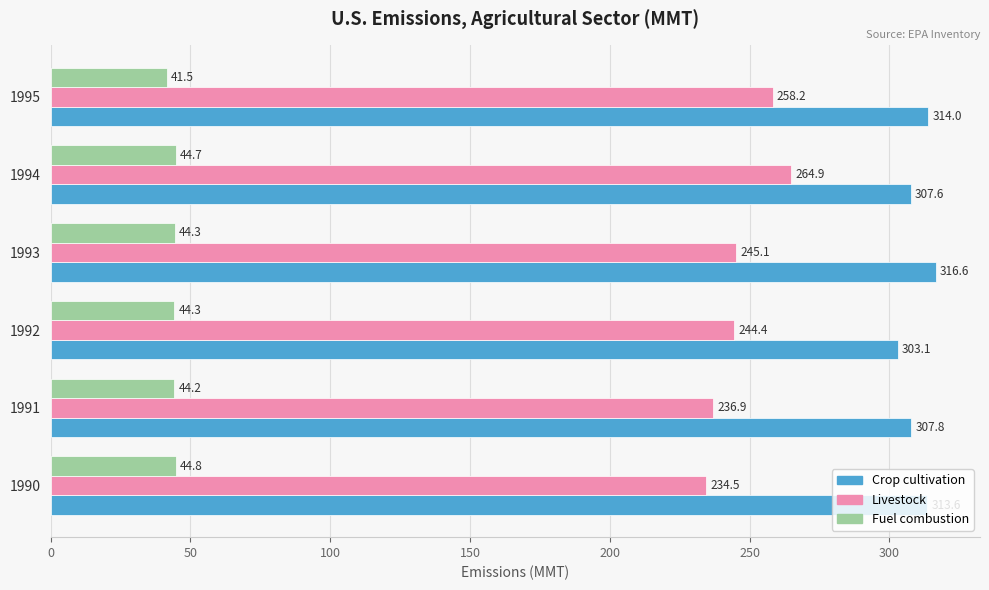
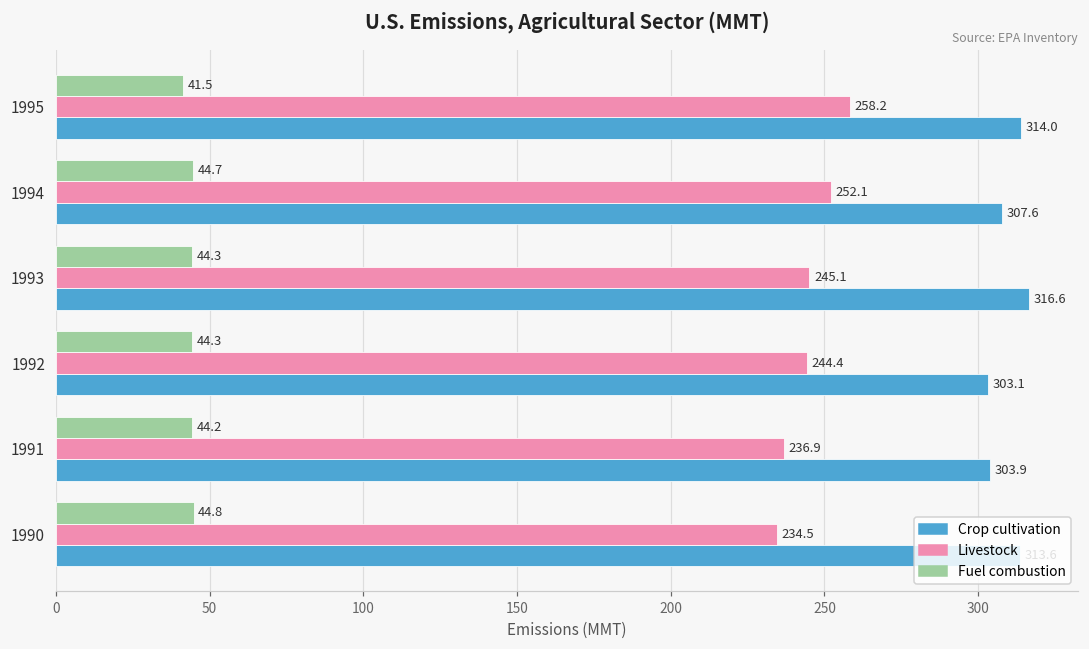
  {
    "Crop cultivation": {
      "1995": 314.0,
      "1994": 307.6,
      "1993": 316.6,
      "1992": 303.1,
-     "1991": 307.8
+     "1991": 303.9
    },
    "Livestock": {
      "1995": 258.2,
-     "1994": 264.9,
+     "1994": 252.1,
      "1993": 245.1,
      "1992": 244.4,
      "1991": 236.9,
      "1990": 234.5
    },
    "Fuel combustion": {
      "1995": 41.5,
      "1994": 44.7,
      "1993": 44.3,
      "1992": 44.3,
      "1991": 44.2,
      "1990": 44.8
    }
  }
